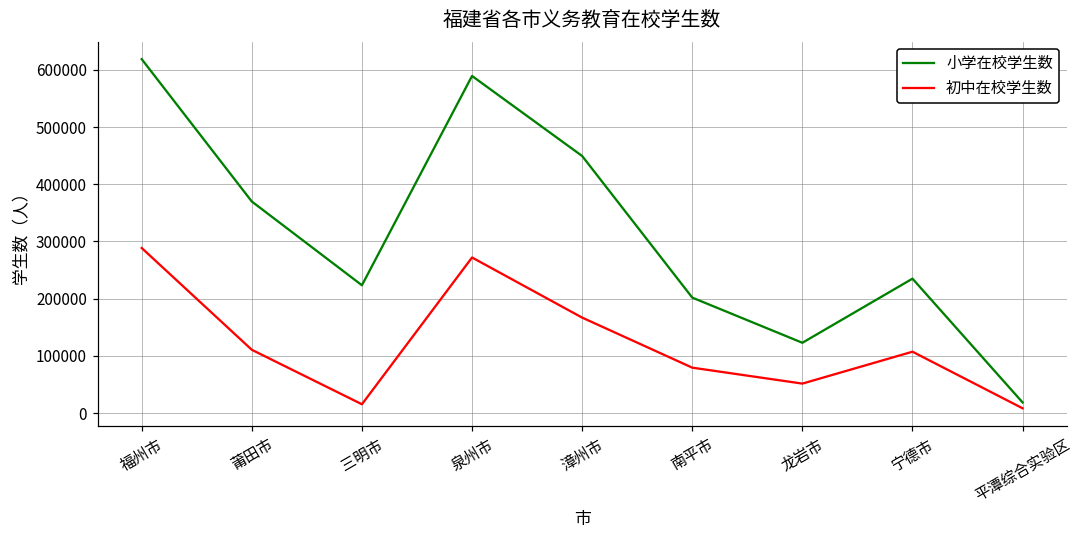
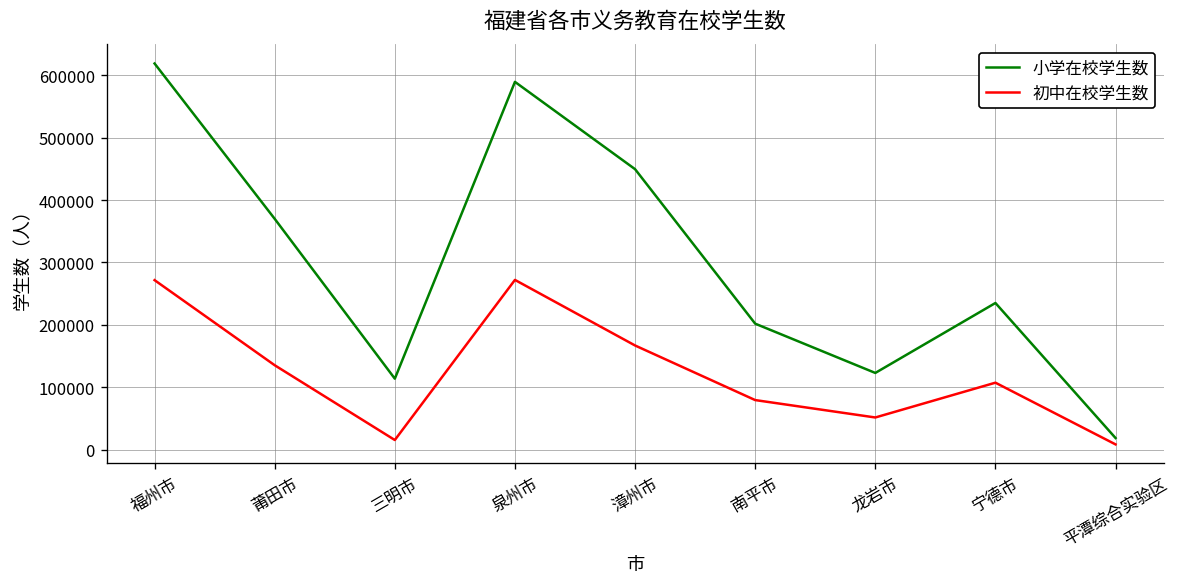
  {
    "小学在校学生数": {
      "福州市": 620000,
      "莆田市": 370000,
-     "三明市": 220000,
+     "三明市": 110000,
      "泉州市": 590000,
      "漳州市": 450000,
      "南平市": 200000,
      "龙岩市": 120000,
      "宁德市": 230000,
      "平潭综合实验区": 20000
    },
    "初中在校学生数": {
-     "福州市": 290000,
-     "莆田市": 110000,
+     "福州市": 270000,
+     "莆田市": 140000,
      "三明市": 20000,
      "泉州市": 270000,
      "漳州市": 170000,
      "南平市": 80000,
      "龙岩市": 50000,
      "宁德市": 110000,
      "平潭综合实验区": 10000
    }
  }
